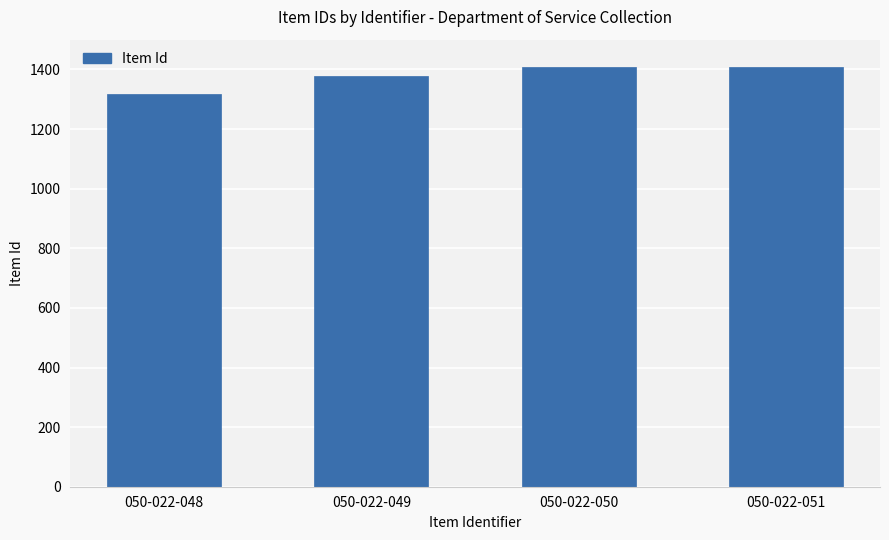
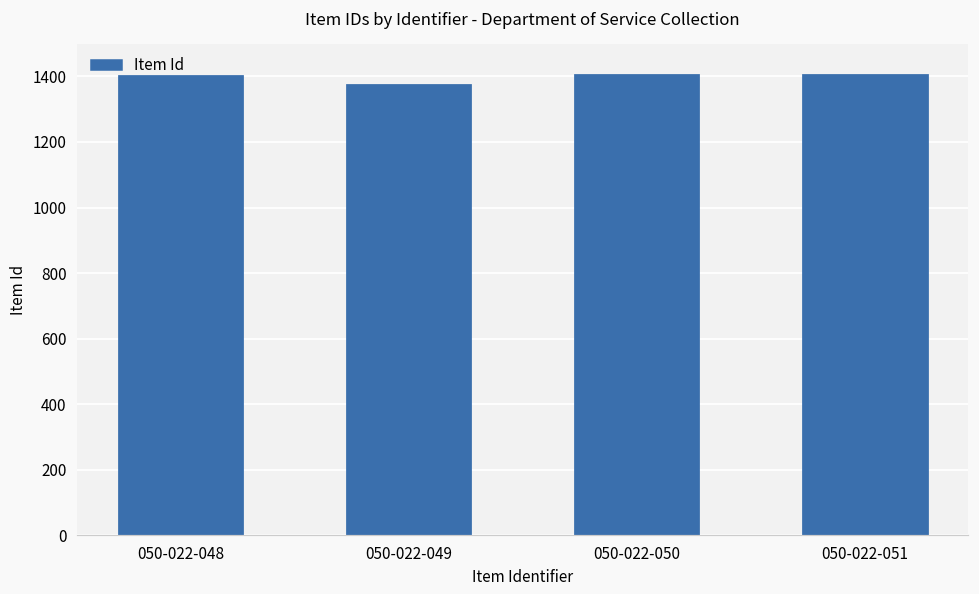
  {
-   "050-022-048": 1320,
+   "050-022-048": 1400,
    "050-022-049": 1380,
    "050-022-050": 1410,
    "050-022-051": 1410
  }
